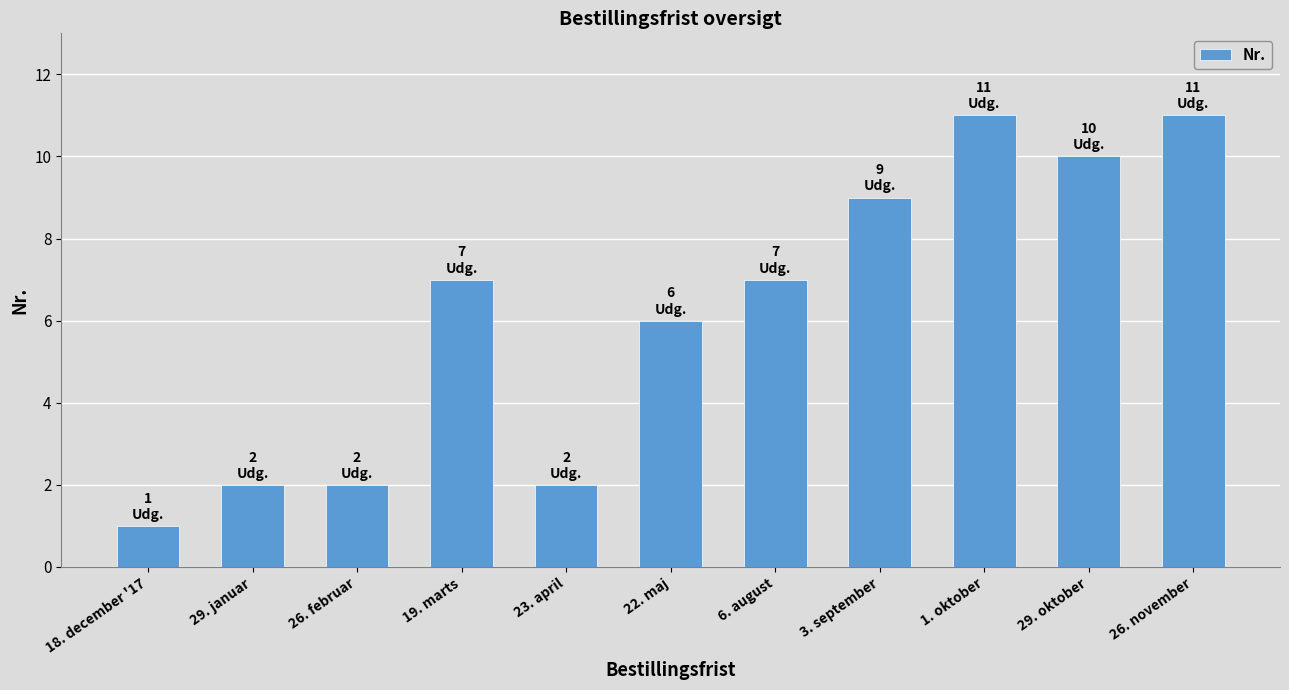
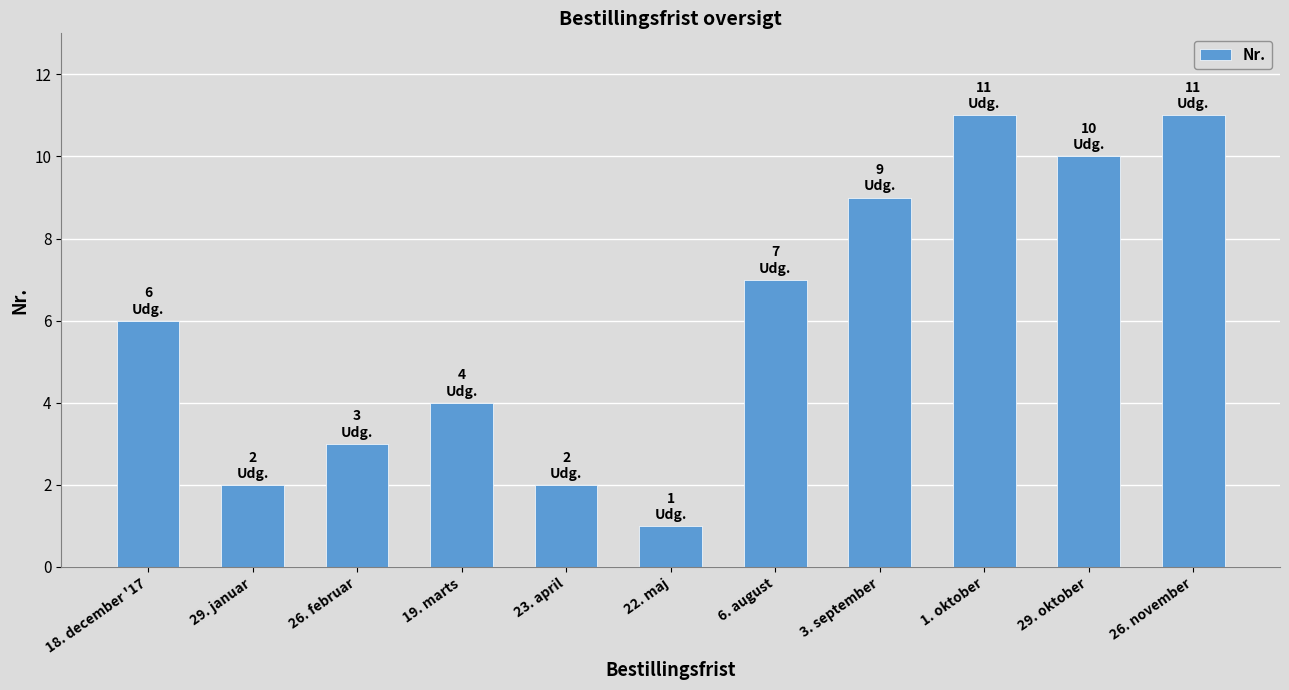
  {
-   "18. december '17": 1,
+   "18. december '17": 6,
    "29. januar": 2,
-   "26. februar": 2,
-   "19. marts": 7,
+   "26. februar": 3,
+   "19. marts": 4,
    "23. april": 2,
-   "22. maj": 6,
+   "22. maj": 1,
    "6. august": 7,
    "3. september": 9,
    "1. oktober": 11,
    "29. oktober": 10,
    "26. november": 11
  }
